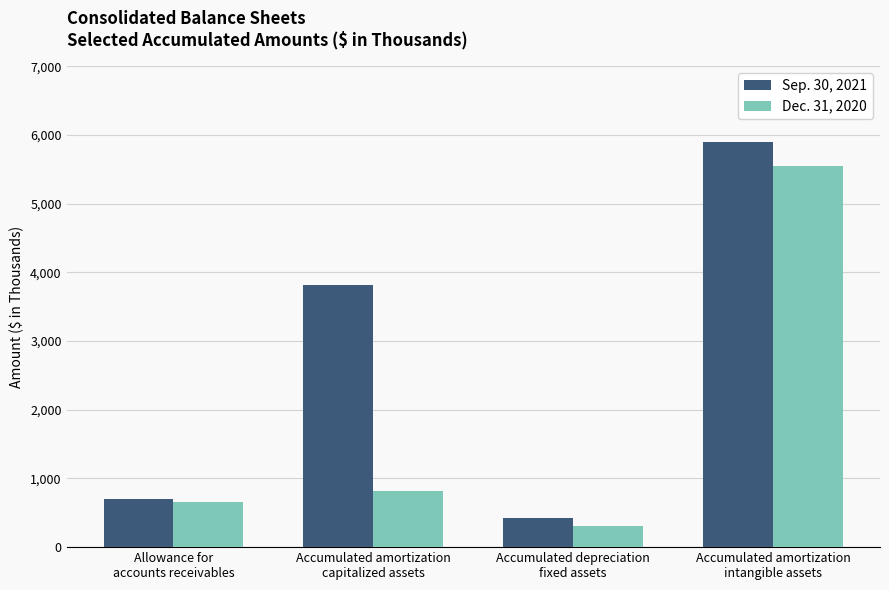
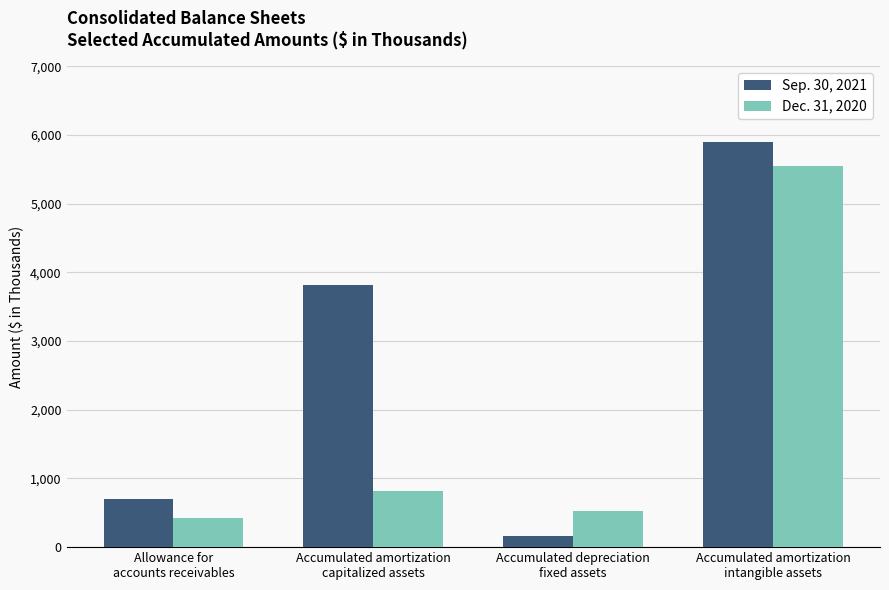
  {
    "Sep. 30, 2021": {
      "Allowance for accounts receivables": "700",
      "Accumulated amortization capitalized assets": "3,800",
-     "Accumulated depreciation fixed assets": "400",
+     "Accumulated depreciation fixed assets": "200",
      "Accumulated amortization intangible assets": "5,900"
    },
    "Dec. 31, 2020": {
-     "Allowance for accounts receivables": "700",
+     "Allowance for accounts receivables": "400",
      "Accumulated amortization capitalized assets": "800",
-     "Accumulated depreciation fixed assets": "300",
+     "Accumulated depreciation fixed assets": "500",
      "Accumulated amortization intangible assets": "5,500"
    }
  }
